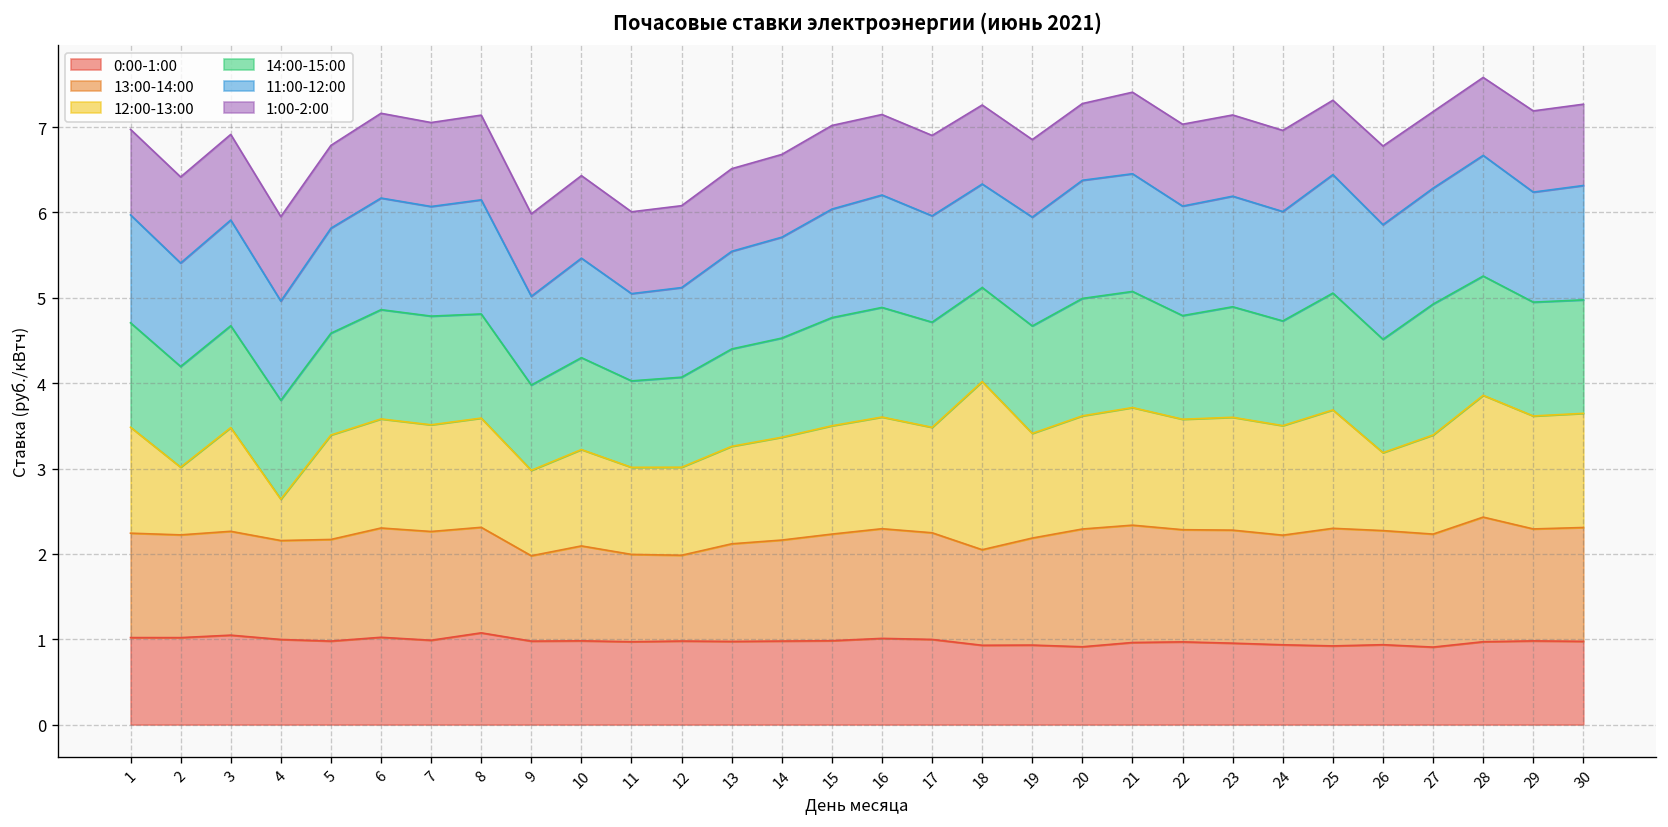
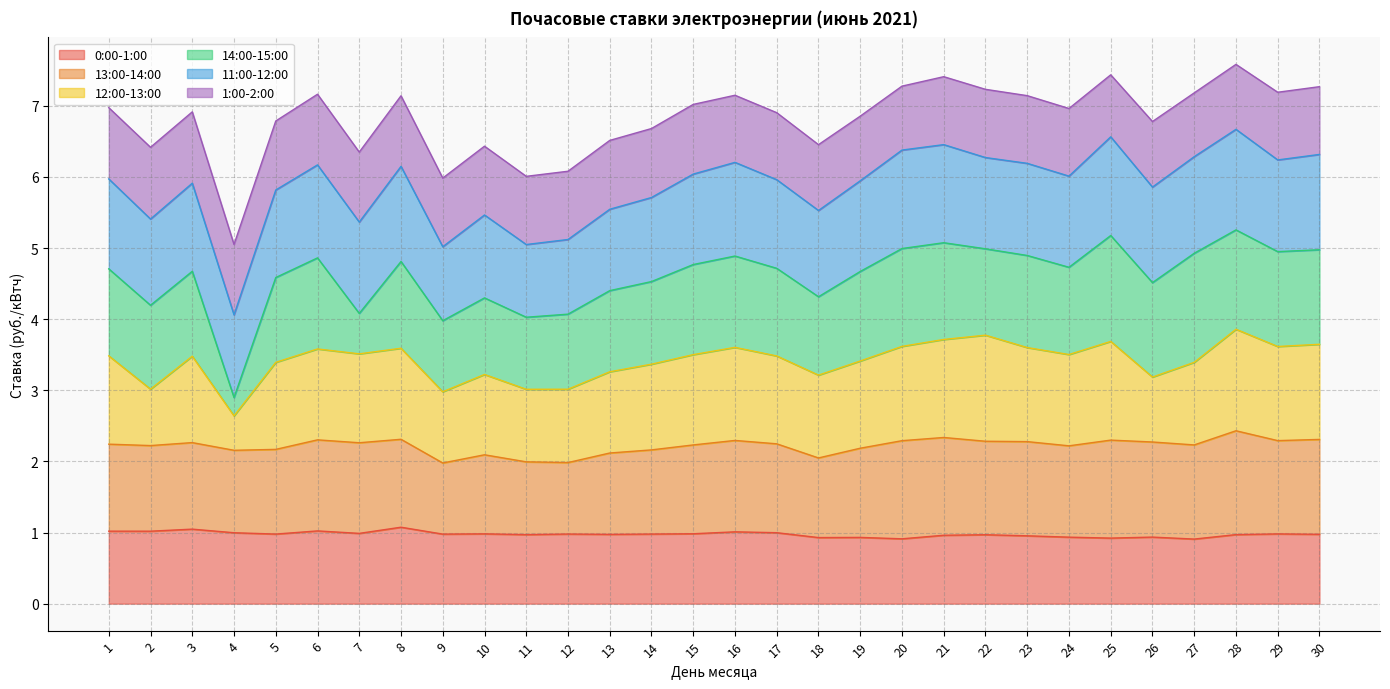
  {
    "12:00-13:00": {
      "1": 1.2,
      "2": 0.8,
      "3": 1.2,
      "4": 0.5,
      "5": 1.2,
      "6": 1.3,
      "7": 1.2,
      "8": 1.3,
      "9": 1.0,
      "10": 1.1,
      "11": 1.0,
      "12": 1.0,
      "13": 1.1,
      "14": 1.2,
      "15": 1.3,
      "16": 1.3,
      "17": 1.2,
-     "18": 2.0,
+     "18": 1.2,
      "19": 1.2,
      "20": 1.3,
      "21": 1.4,
-     "22": 1.3,
+     "22": 1.5,
      "23": 1.3,
      "24": 1.3,
      "25": 1.4,
      "26": 0.9,
      "27": 1.2,
      "28": 1.4,
      "29": 1.3,
      "30": 1.3
    },
    "14:00-15:00": {
      "1": 1.2,
      "2": 1.2,
      "3": 1.2,
-     "4": 1.2,
+     "4": 0.3,
      "5": 1.2,
      "6": 1.3,
-     "7": 1.3,
+     "7": 0.6,
      "8": 1.2,
      "9": 1.0,
      "10": 1.1,
      "11": 1.0,
      "12": 1.1,
      "13": 1.1,
      "14": 1.2,
      "15": 1.3,
      "16": 1.3,
      "17": 1.2,
      "18": 1.1,
      "19": 1.3,
      "20": 1.4,
      "21": 1.4,
      "22": 1.2,
      "23": 1.3,
      "24": 1.2,
-     "25": 1.4,
+     "25": 1.5,
      "26": 1.3,
      "27": 1.5,
      "28": 1.4,
      "29": 1.3,
      "30": 1.3
    }
  }
